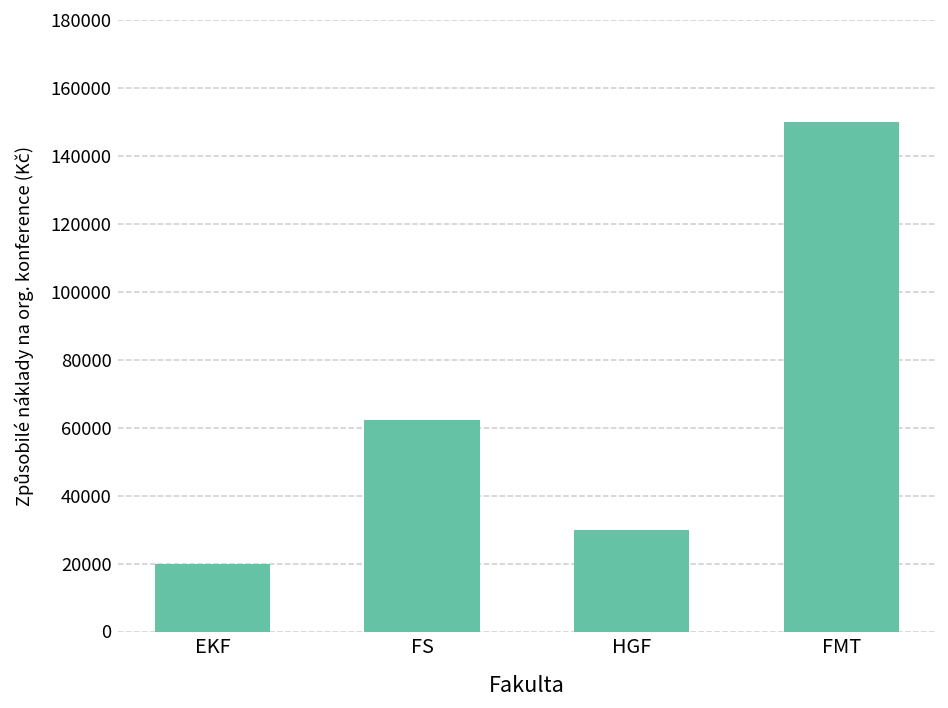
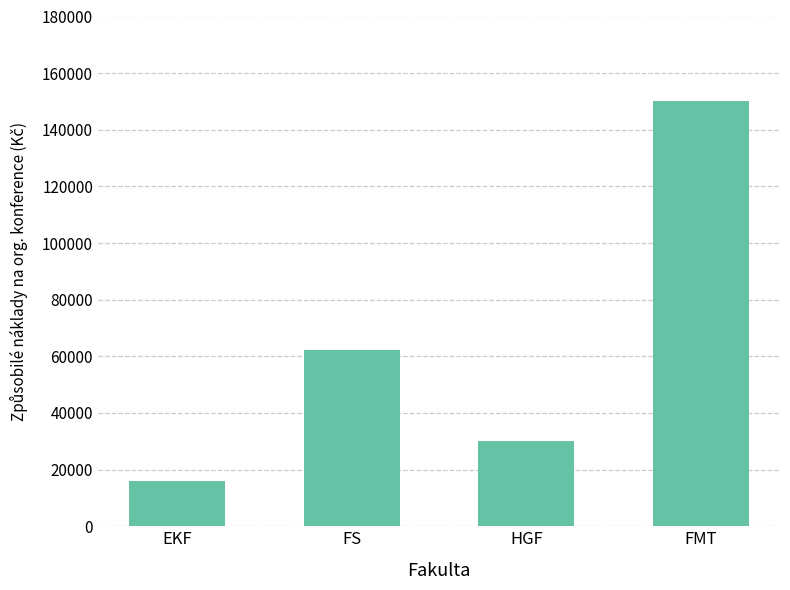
  {
-   "EKF": 20000,
+   "EKF": 16000,
    "FS": 62000,
    "HGF": 30000,
    "FMT": 150000
  }
